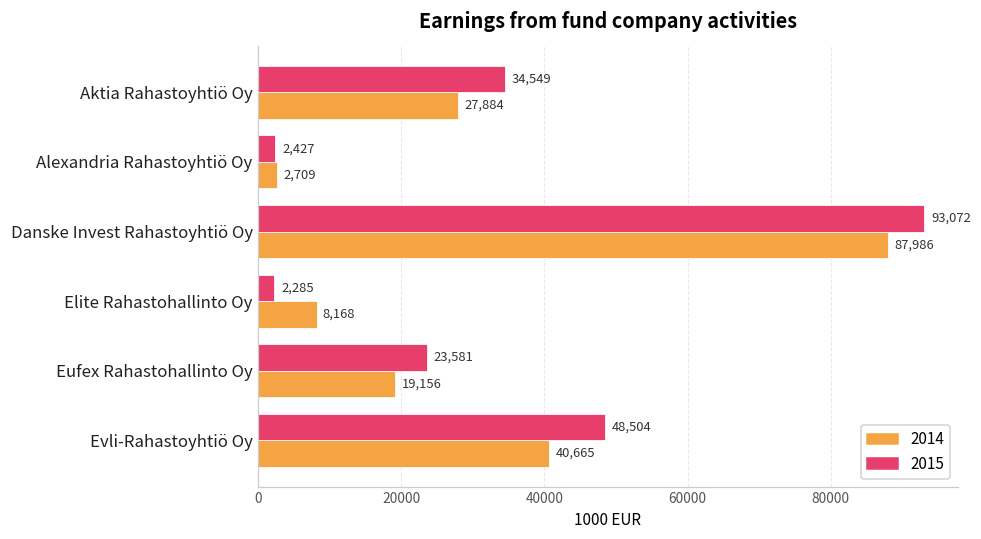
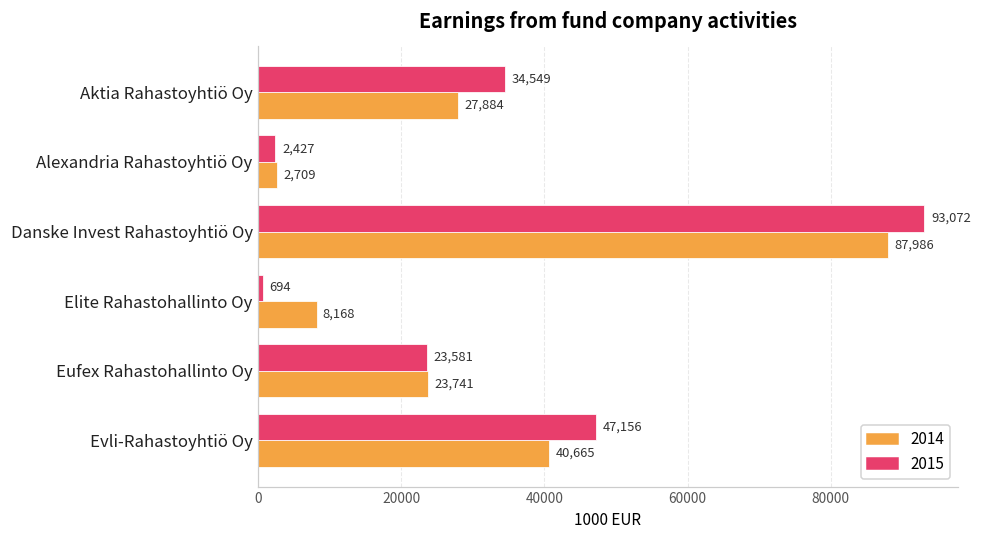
  {
    "2014": {
      "Aktia Rahastoyhtiö Oy": "27,884",
      "Alexandria Rahastoyhtiö Oy": "2,709",
      "Danske Invest Rahastoyhtiö Oy": "87,986",
      "Elite Rahastohallinto Oy": "8,168",
-     "Eufex Rahastohallinto Oy": "19,156",
+     "Eufex Rahastohallinto Oy": "23,741",
      "Evli-Rahastoyhtiö Oy": "40,665"
    },
    "2015": {
      "Aktia Rahastoyhtiö Oy": "34,549",
      "Alexandria Rahastoyhtiö Oy": "2,427",
      "Danske Invest Rahastoyhtiö Oy": "93,072",
-     "Elite Rahastohallinto Oy": "2,285",
+     "Elite Rahastohallinto Oy": "694",
      "Eufex Rahastohallinto Oy": "23,581",
-     "Evli-Rahastoyhtiö Oy": "48,504"
+     "Evli-Rahastoyhtiö Oy": "47,156"
    }
  }
